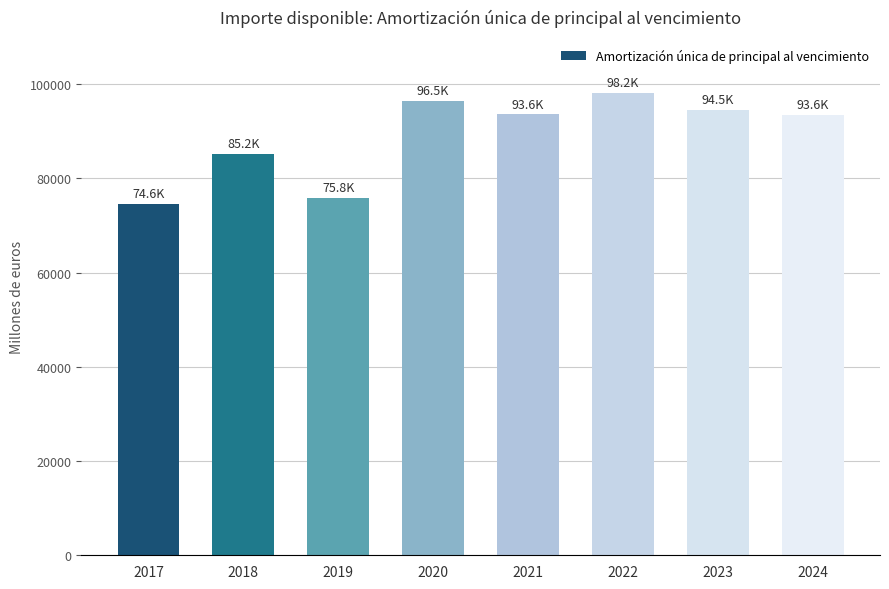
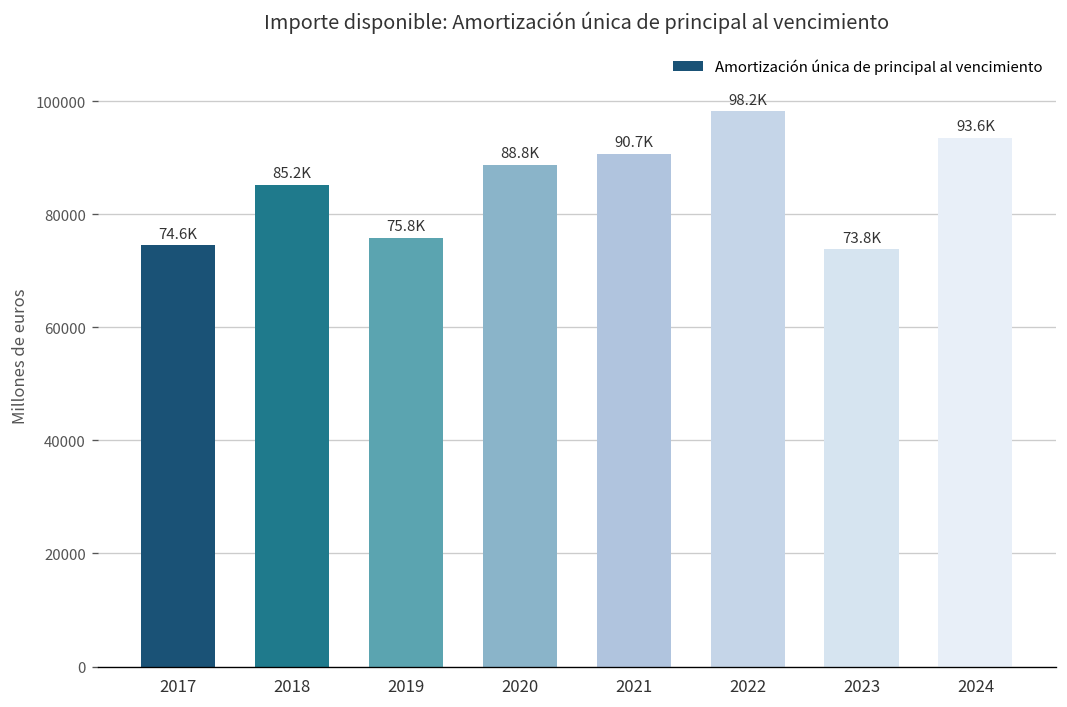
  {
    "2017": "74.6K",
    "2018": "85.2K",
    "2019": "75.8K",
-   "2020": "96.5K",
-   "2021": "93.6K",
+   "2020": "88.8K",
+   "2021": "90.7K",
    "2022": "98.2K",
-   "2023": "94.5K",
+   "2023": "73.8K",
    "2024": "93.6K"
  }
